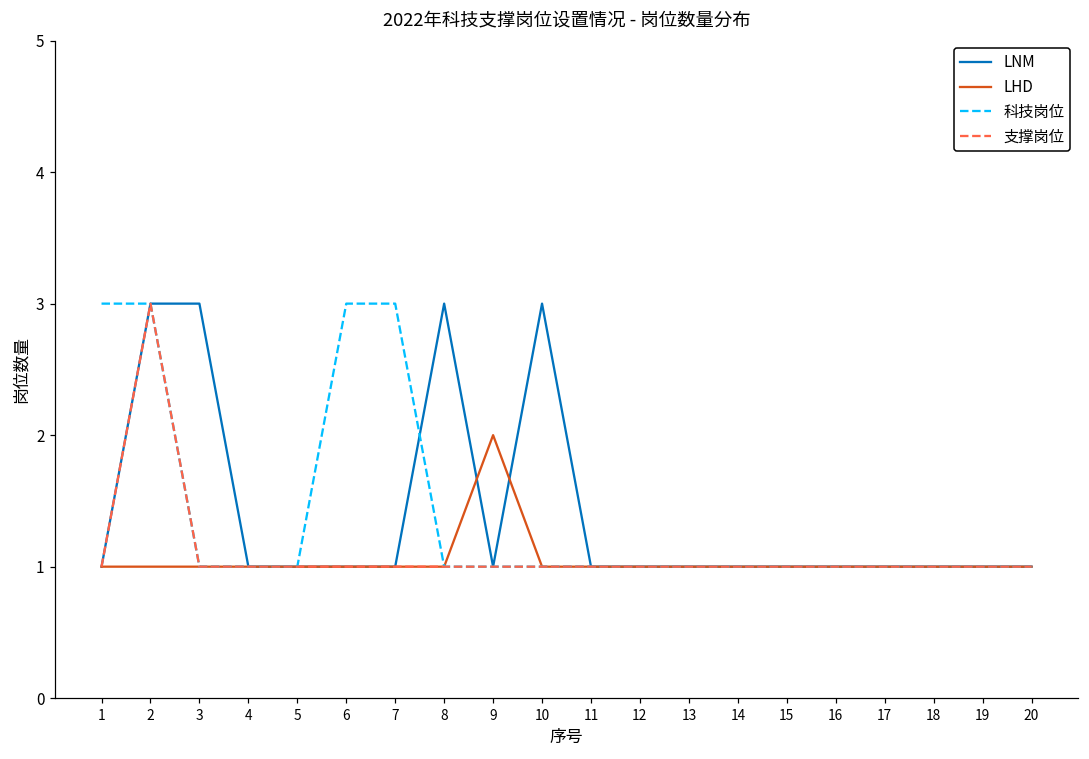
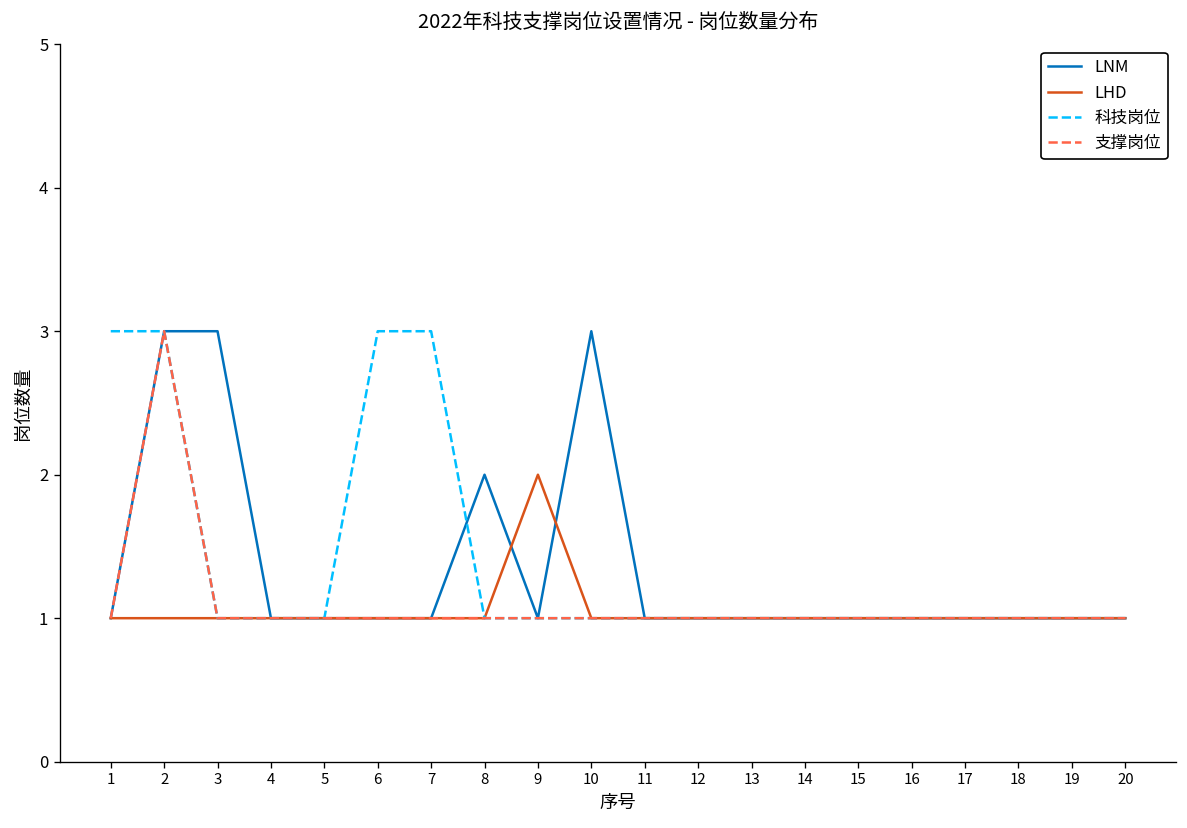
  {
    "LNM": {
      "3": 3,
-     "8": 3,
+     "8": 2,
      "10": 3
    },
    "LHD": {
      "2": 1,
      "9": 2
    },
    "科技岗位": {
      "1": 3,
      "6": 3,
      "7": 3
    }
  }
